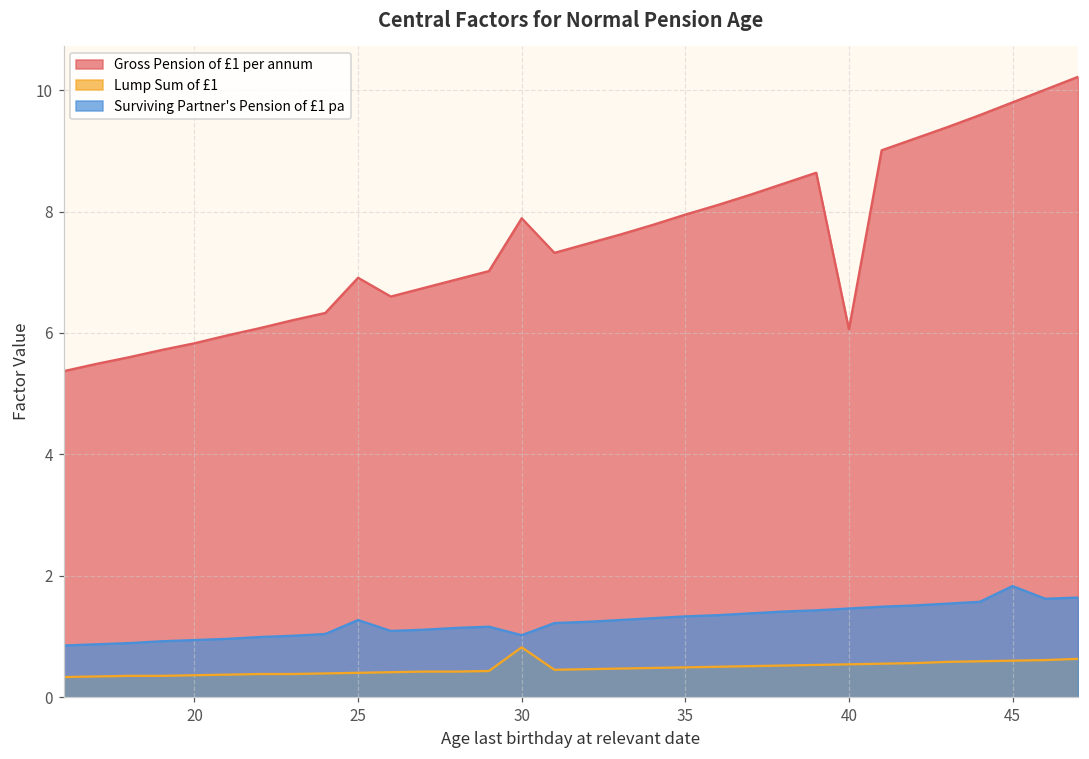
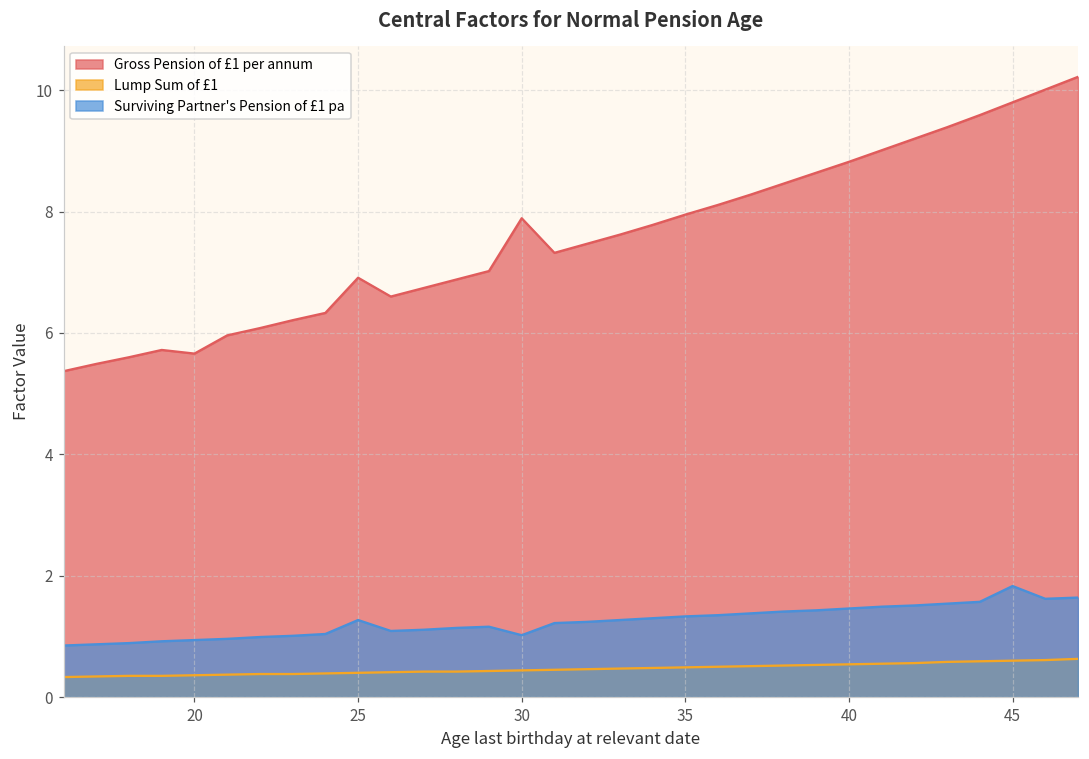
  {
    "Gross Pension of £1 per annum": {
-     "20": 5.8,
+     "20": 5.7,
      "25": 6.9,
      "30": 7.9,
      "35": 8.0,
-     "40": 6.1,
+     "40": 8.8,
      "45": 9.8
    },
    "Lump Sum of £1": {
      "20": 0.4,
      "25": 0.4,
-     "30": 0.8,
+     "30": 0.4,
      "35": 0.5,
      "40": 0.5,
      "45": 0.6
    },
    "Surviving Partner's Pension of £1 pa": {
      "20": 0.9,
      "25": 1.3,
      "30": 1.0,
      "35": 1.3,
      "40": 1.5,
      "45": 1.8
    }
  }
